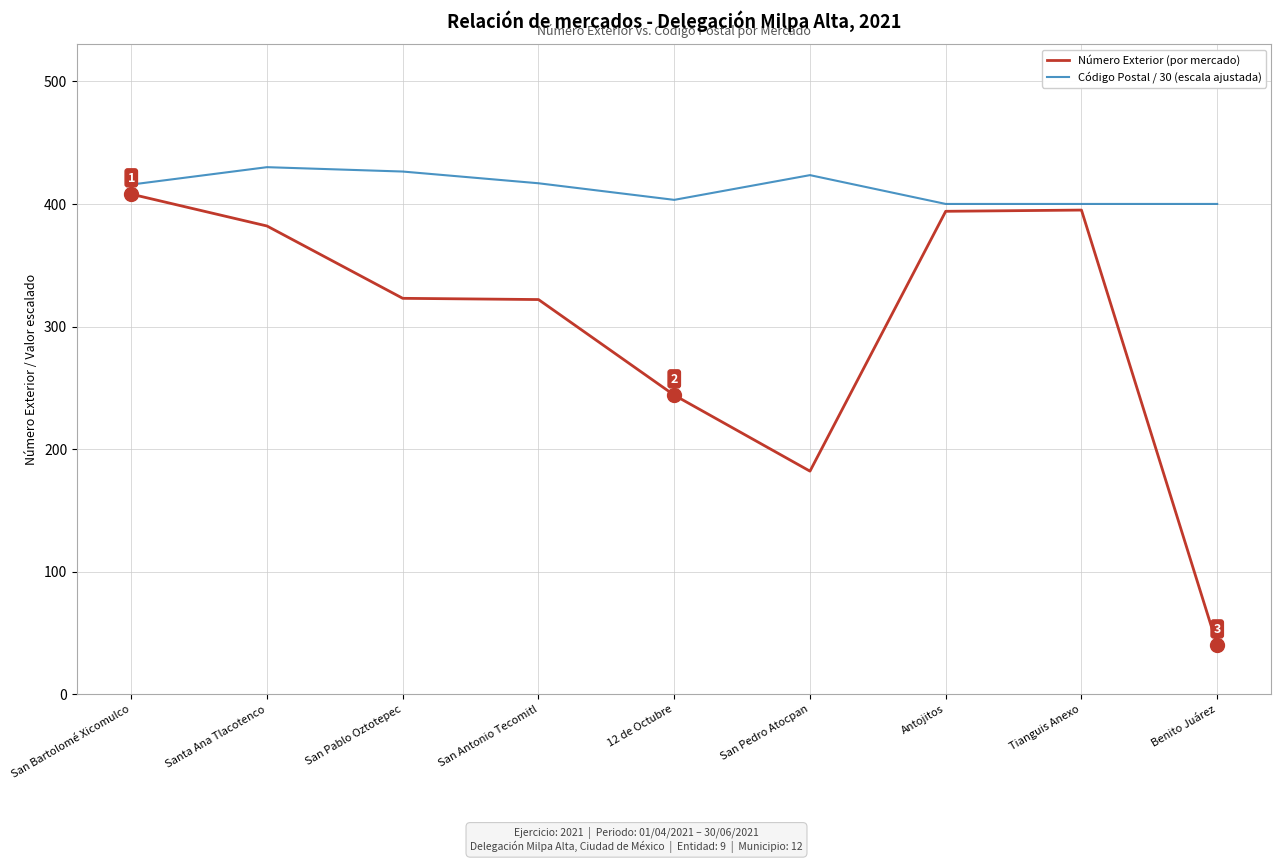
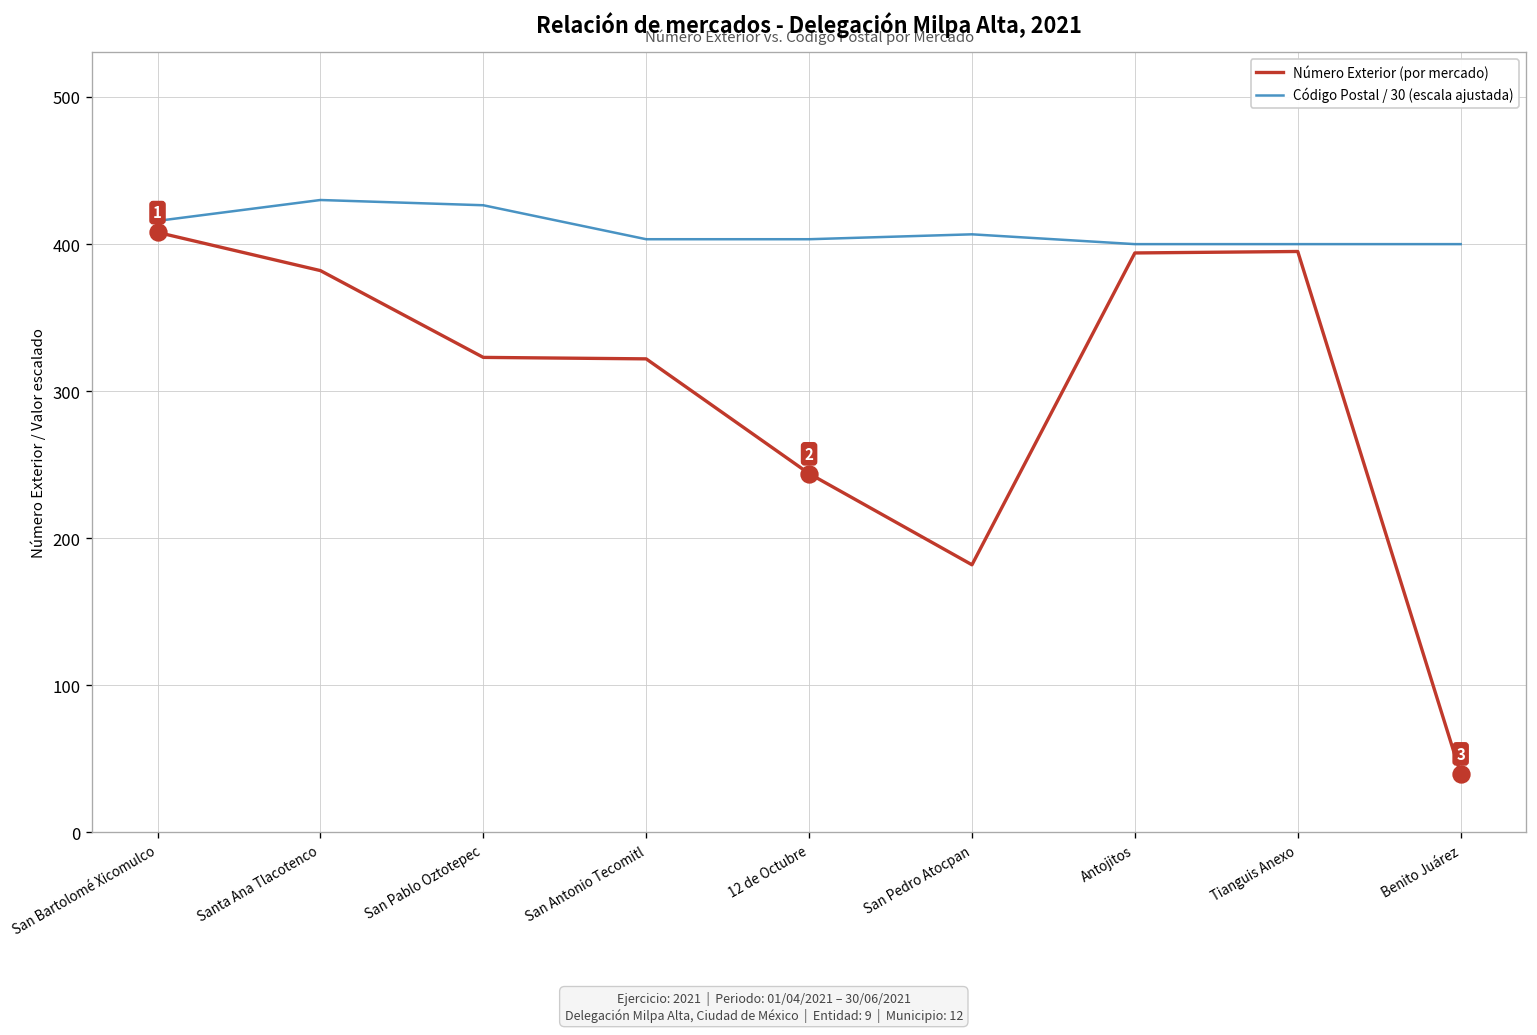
  {
    "Código Postal / 30 (escala ajustada)": {
      "Santa Ana Tlacotenco": 430,
      "San Pablo Oztotepec": 426,
-     "San Antonio Tecomitl": 417,
+     "San Antonio Tecomitl": 403,
      "12 de Octubre": 403,
-     "San Pedro Atocpan": 424,
+     "San Pedro Atocpan": 407,
      "Antojitos": 400,
      "Tianguis Anexo": 400,
      "Benito Juárez": 400
    }
  }
